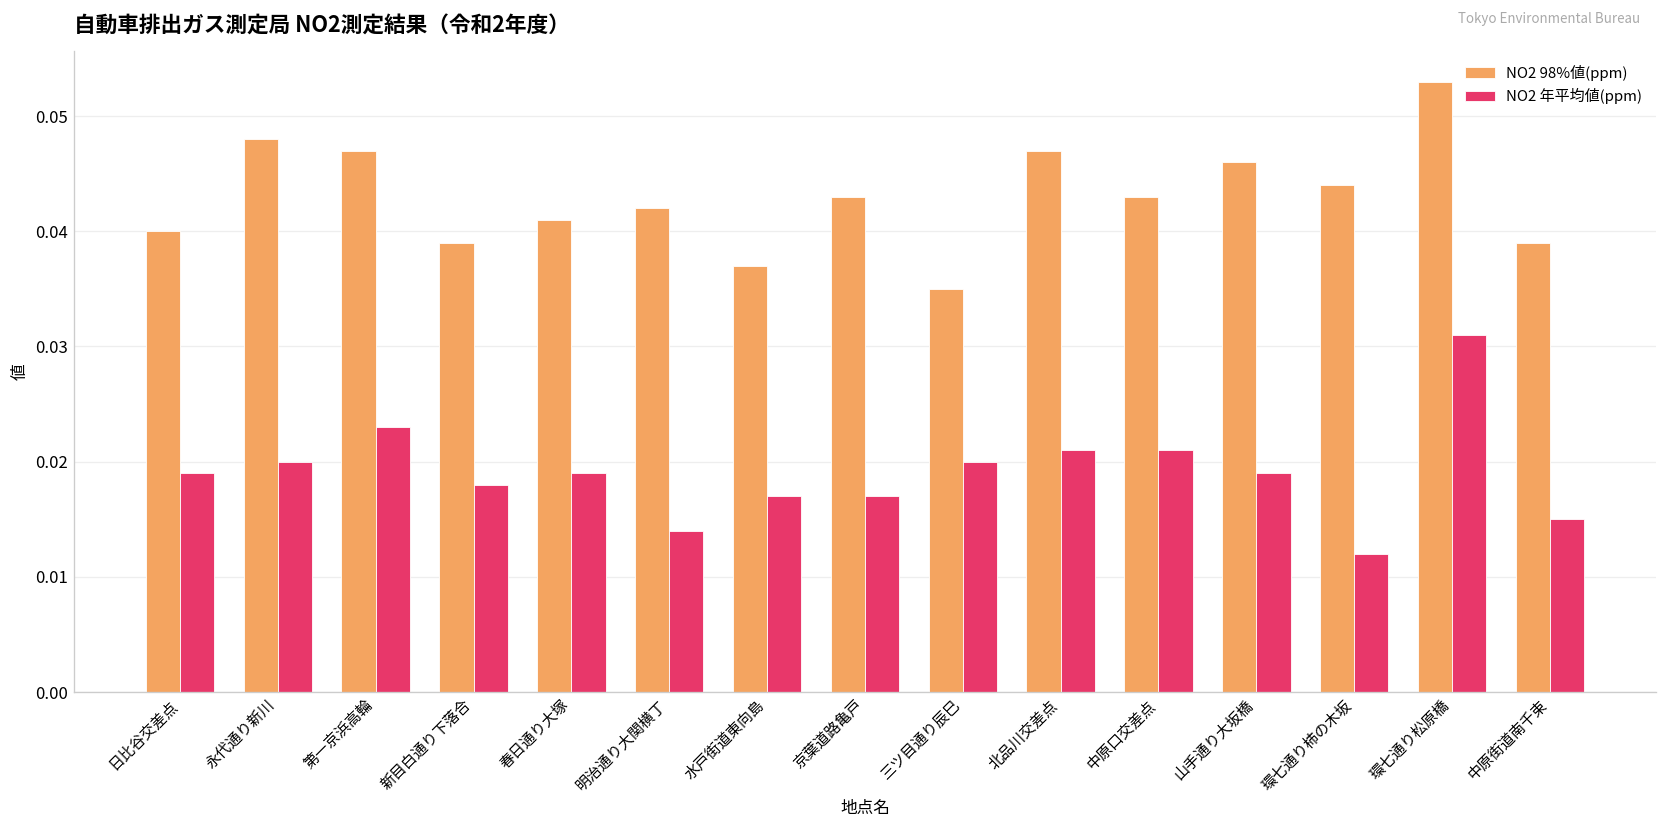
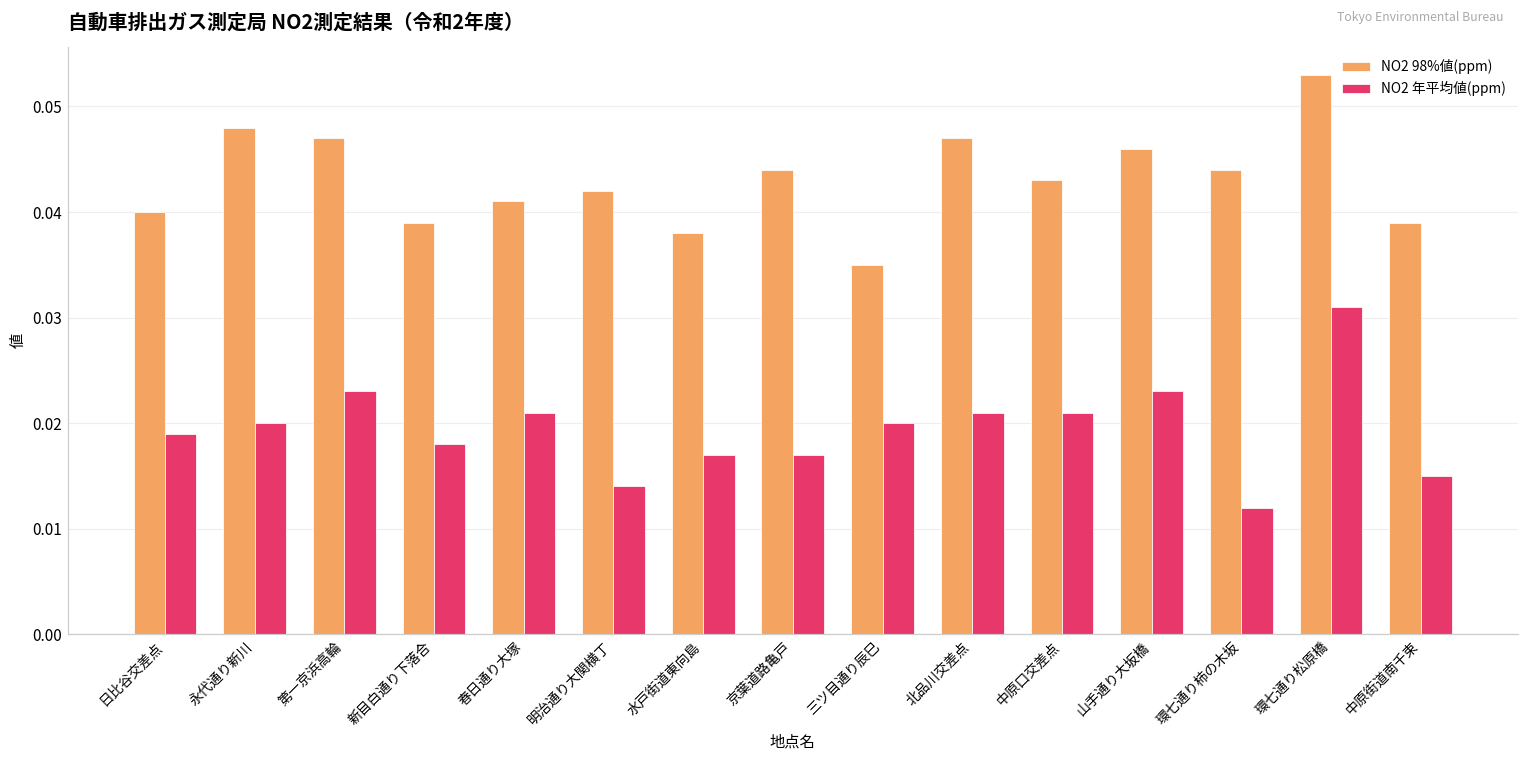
  {
    "NO2 98%値(ppm)": {
      "日比谷交差点": 0.040,
      "永代通り新川": 0.048,
      "第一京浜高輪": 0.047,
      "新目白通り下落合": 0.039,
      "春日通り大塚": 0.041,
      "明治通り大関横丁": 0.042,
-     "水戸街道東向島": 0.037,
-     "京葉道路亀戸": 0.043,
+     "水戸街道東向島": 0.038,
+     "京葉道路亀戸": 0.044,
      "三ツ目通り辰巳": 0.035,
      "北品川交差点": 0.047,
      "中原口交差点": 0.043,
      "山手通り大坂橋": 0.046,
      "環七通り柿の木坂": 0.044,
      "環七通り松原橋": 0.053,
      "中原街道南千束": 0.039
    },
    "NO2 年平均値(ppm)": {
      "日比谷交差点": 0.019,
      "永代通り新川": 0.020,
      "第一京浜高輪": 0.023,
      "新目白通り下落合": 0.018,
-     "春日通り大塚": 0.019,
+     "春日通り大塚": 0.021,
      "明治通り大関横丁": 0.014,
      "水戸街道東向島": 0.017,
      "京葉道路亀戸": 0.017,
      "三ツ目通り辰巳": 0.020,
      "北品川交差点": 0.021,
      "中原口交差点": 0.021,
-     "山手通り大坂橋": 0.019,
+     "山手通り大坂橋": 0.023,
      "環七通り柿の木坂": 0.012,
      "環七通り松原橋": 0.031,
      "中原街道南千束": 0.015
    }
  }
